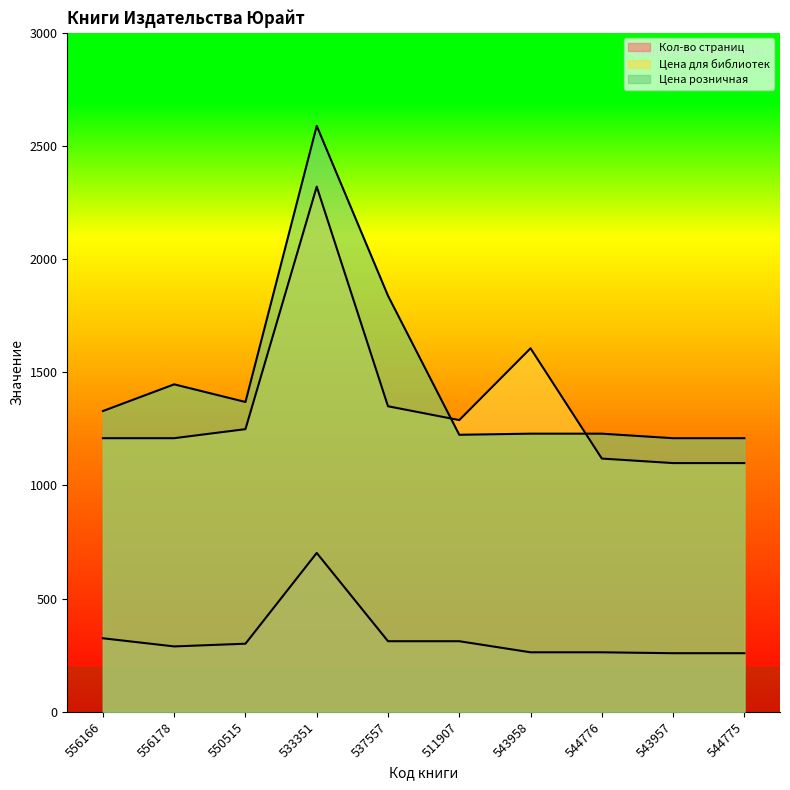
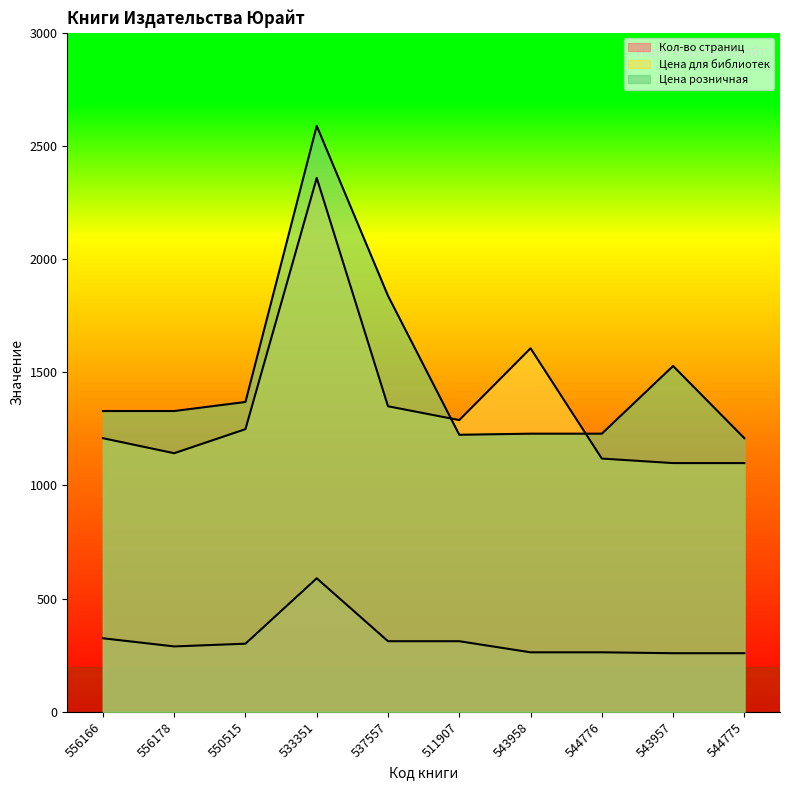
  {
    "Кол-во страниц": {
      "556166": 330,
      "556178": 290,
      "550515": 300,
-     "533351": 700,
+     "533351": 590,
      "537557": 310,
      "511907": 310,
      "543958": 260,
      "544776": 260,
      "543957": 260,
      "544775": 260
    },
    "Цена для библиотек": {
      "556166": 1210,
-     "556178": 1210,
+     "556178": 1140,
      "550515": 1250,
-     "533351": 2320,
+     "533351": 2360,
      "537557": 1350,
      "511907": 1290,
      "543958": 1610,
      "544776": 1120,
      "543957": 1100,
      "544775": 1100
    },
    "Цена розничная": {
      "556166": 1330,
-     "556178": 1450,
+     "556178": 1330,
      "550515": 1370,
      "533351": 2590,
      "537557": 1840,
      "511907": 1220,
      "543958": 1230,
      "544776": 1230,
-     "543957": 1210,
+     "543957": 1530,
      "544775": 1210
    }
  }
